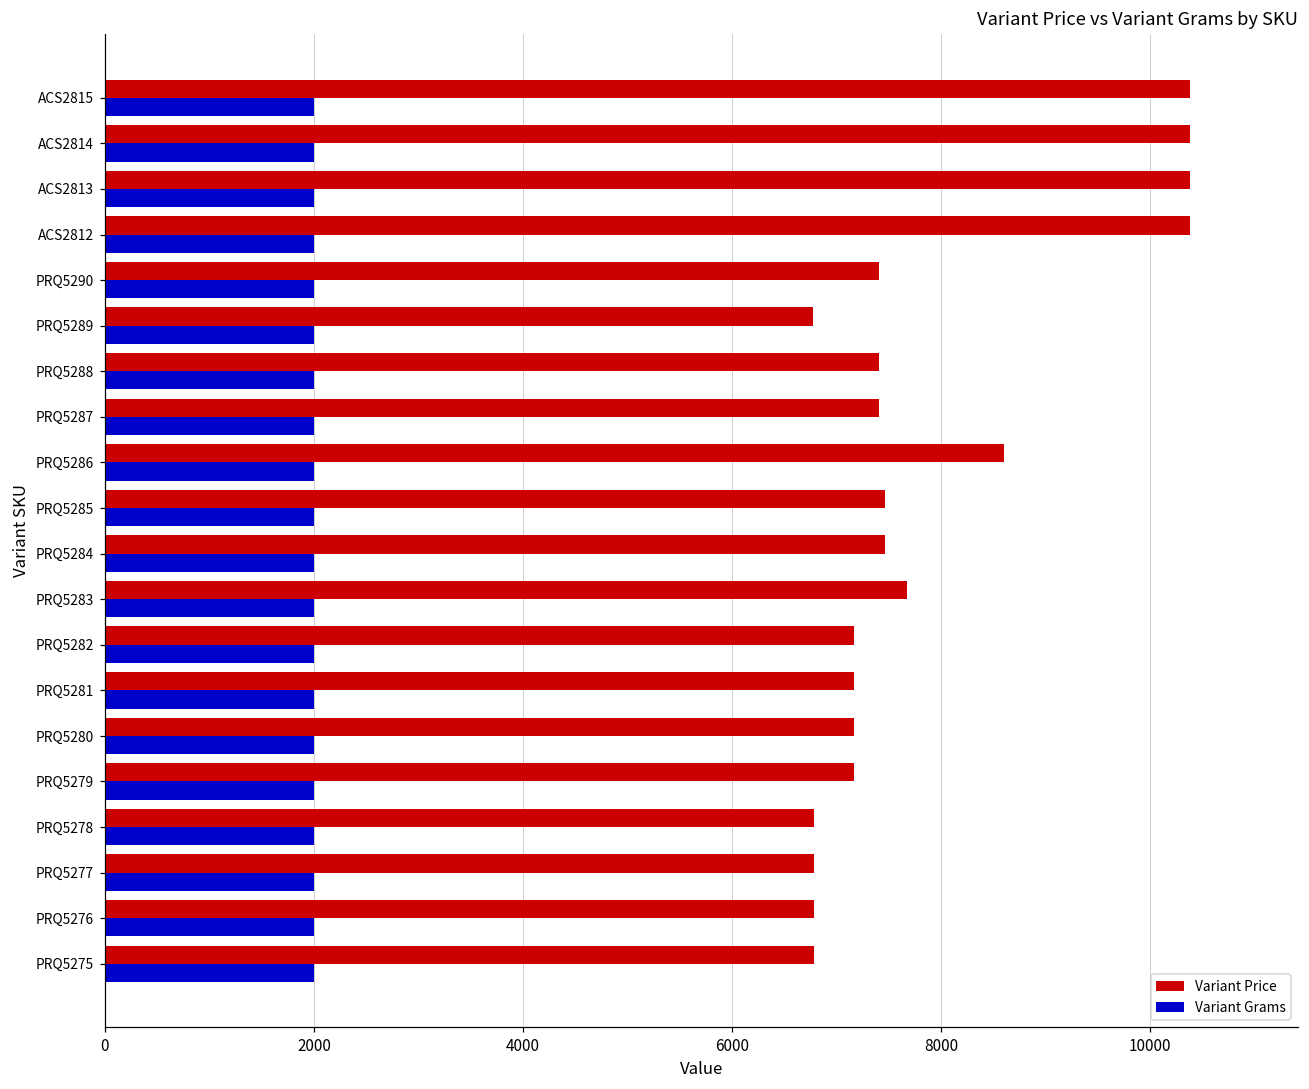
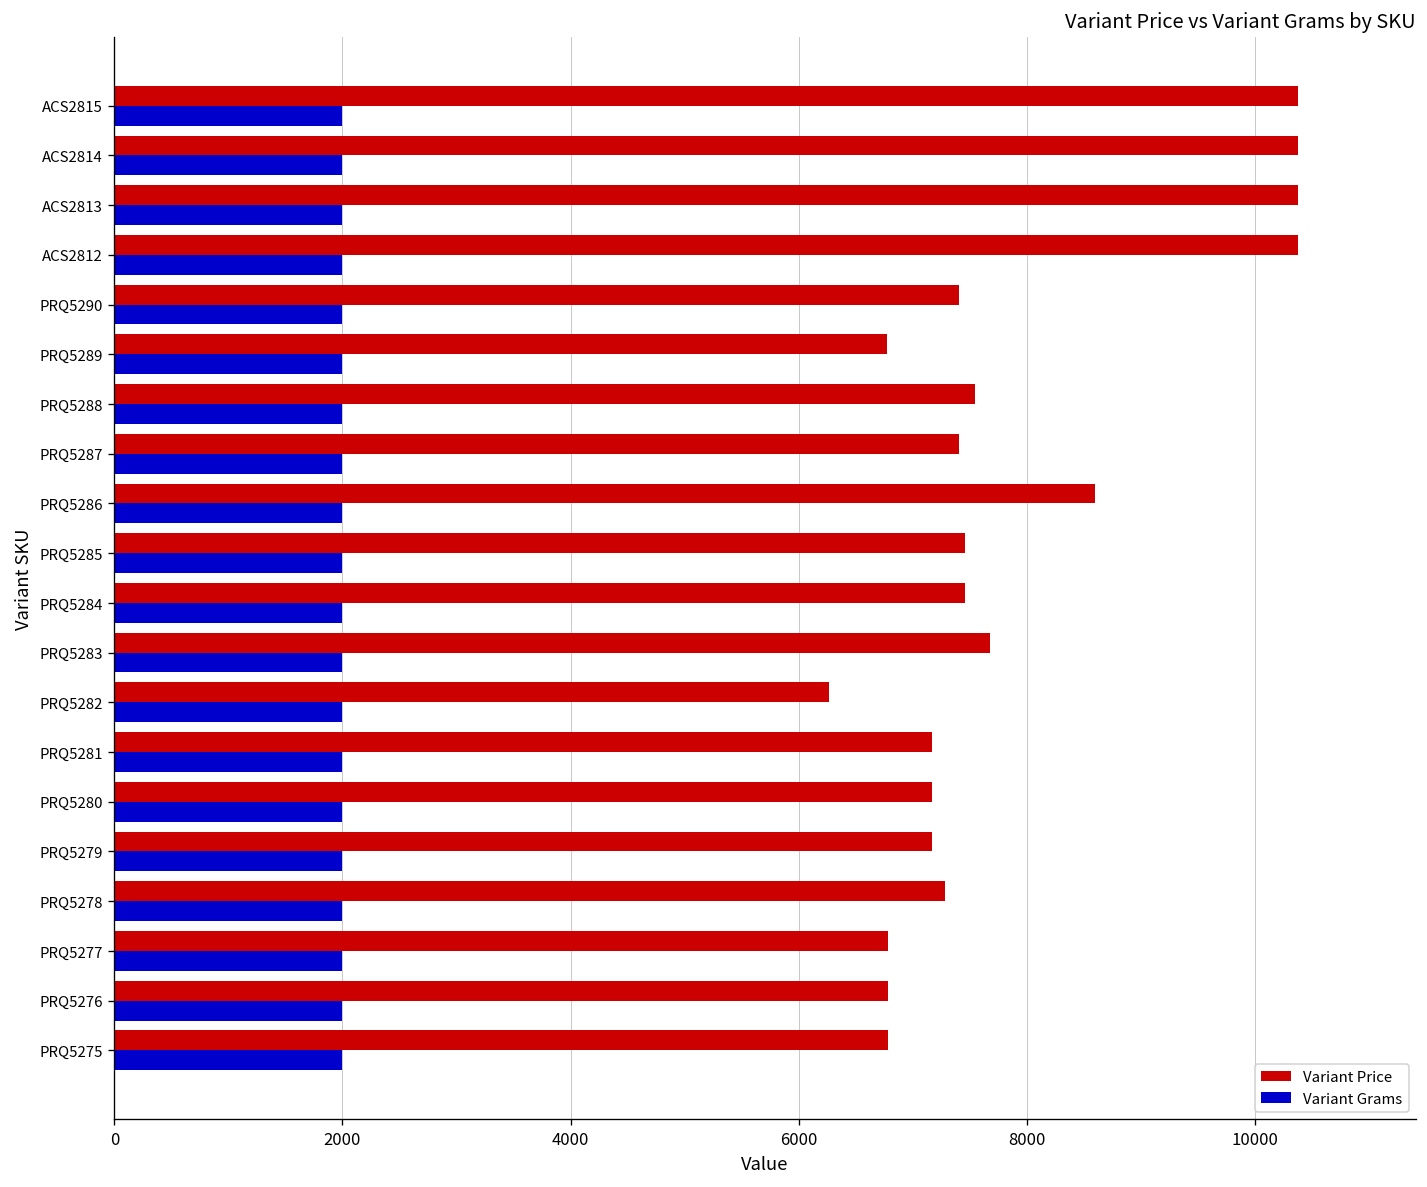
  {
    "Variant Price": {
      "ACS2815": 10400,
      "ACS2814": 10400,
      "ACS2813": 10400,
      "ACS2812": 10400,
      "PRQ5290": 7400,
      "PRQ5289": 6800,
-     "PRQ5288": 7400,
+     "PRQ5288": 7500,
      "PRQ5287": 7400,
      "PRQ5286": 8600,
      "PRQ5285": 7500,
      "PRQ5284": 7500,
      "PRQ5283": 7700,
-     "PRQ5282": 7200,
+     "PRQ5282": 6300,
      "PRQ5281": 7200,
      "PRQ5280": 7200,
      "PRQ5279": 7200,
-     "PRQ5278": 6800,
+     "PRQ5278": 7300,
      "PRQ5277": 6800,
      "PRQ5276": 6800,
      "PRQ5275": 6800
    },
    "Variant Grams": {
      "ACS2815": 2000,
      "ACS2814": 2000,
      "ACS2813": 2000,
      "ACS2812": 2000,
      "PRQ5290": 2000,
      "PRQ5289": 2000,
      "PRQ5288": 2000,
      "PRQ5287": 2000,
      "PRQ5286": 2000,
      "PRQ5285": 2000,
      "PRQ5284": 2000,
      "PRQ5283": 2000,
      "PRQ5282": 2000,
      "PRQ5281": 2000,
      "PRQ5280": 2000,
      "PRQ5279": 2000,
      "PRQ5278": 2000,
      "PRQ5277": 2000,
      "PRQ5276": 2000,
      "PRQ5275": 2000
    }
  }
